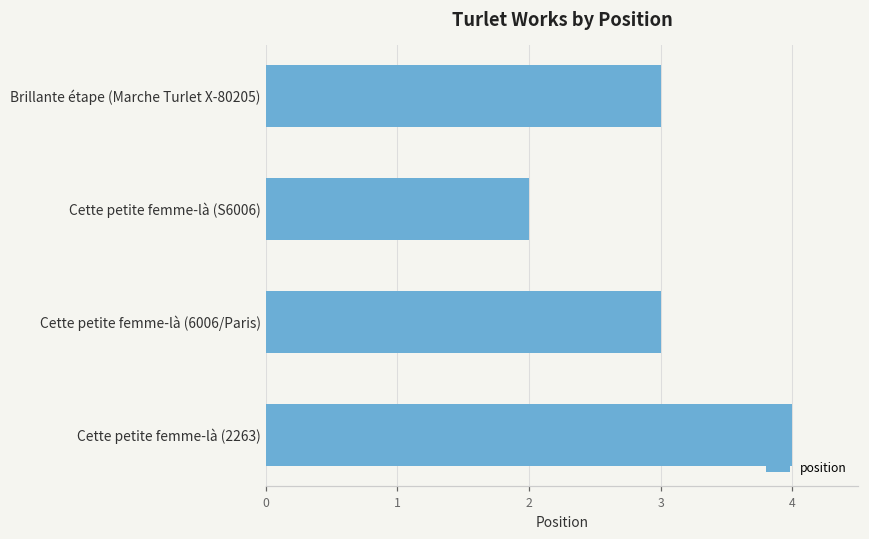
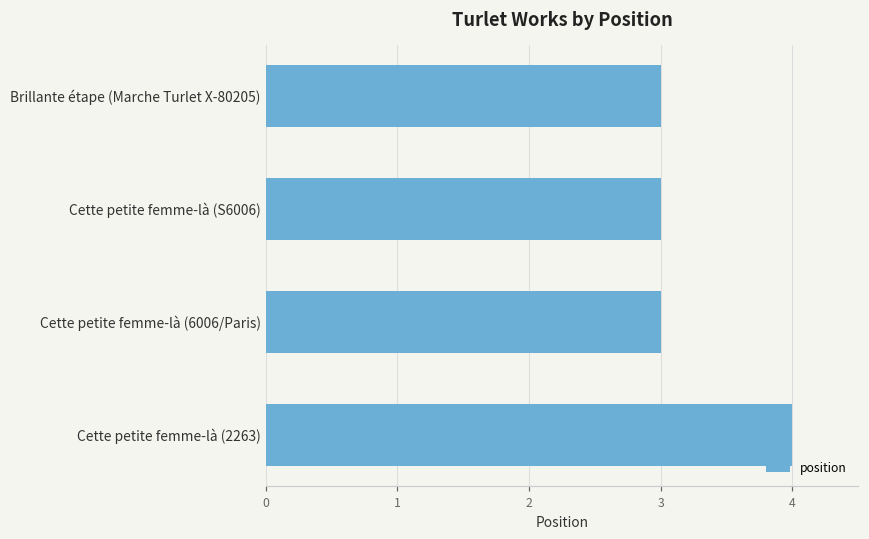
  {
    "Brillante étape (Marche Turlet X-80205)": 3,
-   "Cette petite femme-là (S6006)": 2,
+   "Cette petite femme-là (S6006)": 3,
    "Cette petite femme-là (6006/Paris)": 3,
    "Cette petite femme-là (2263)": 4
  }
